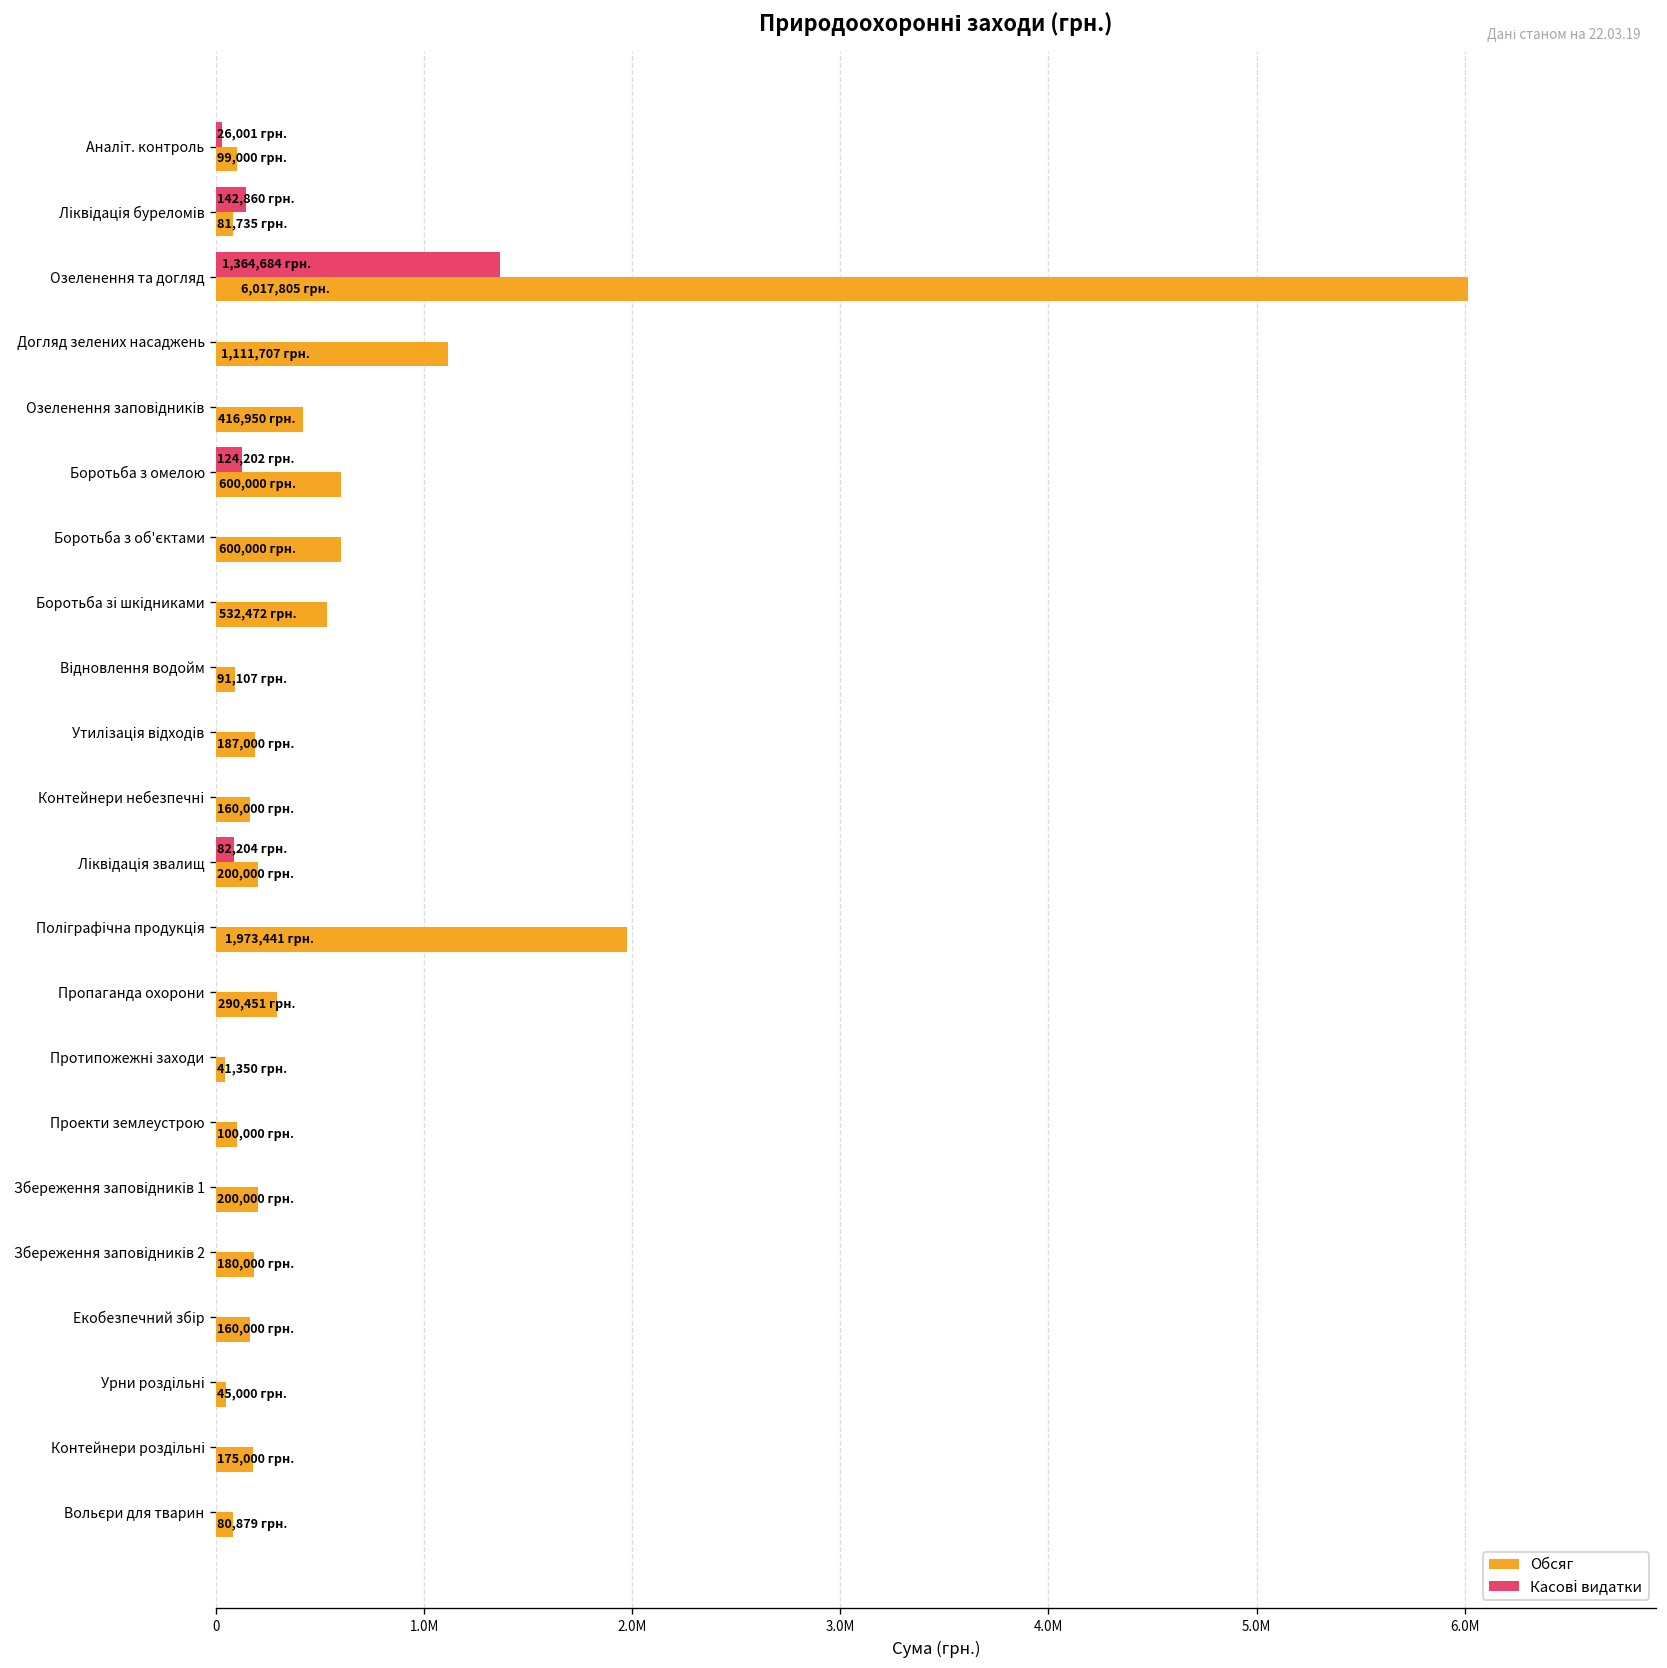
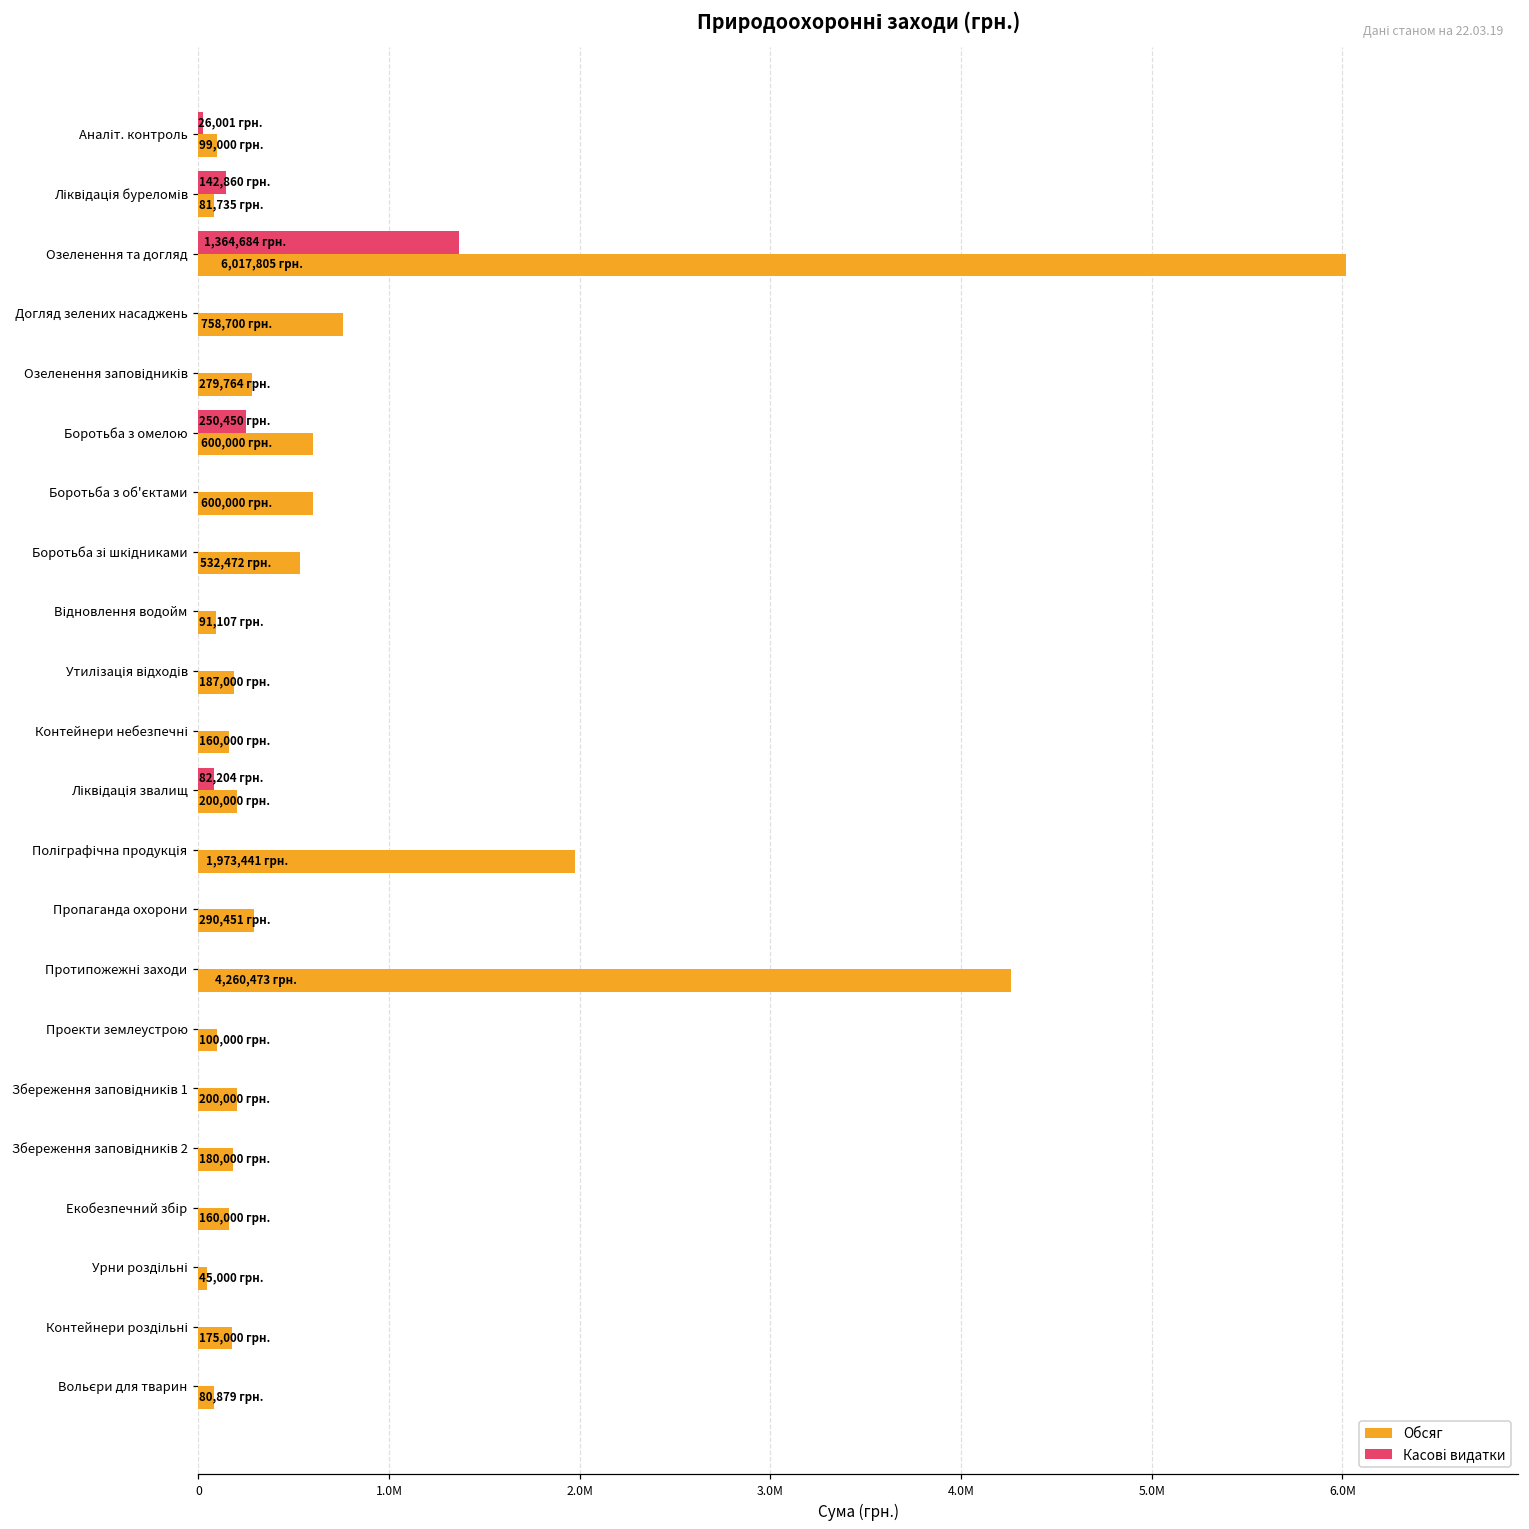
  {
    "Обсяг": {
      "Аналіт. контроль": "99,000",
      "Ліквідація буреломів": "81,735",
      "Озеленення та догляд": "6,017,805",
-     "Догляд зелених насаджень": "1,111,707",
-     "Озеленення заповідників": "416,950",
+     "Догляд зелених насаджень": "758,700",
+     "Озеленення заповідників": "279,764",
      "Боротьба з омелою": "600,000",
      "Боротьба з об'єктами": "600,000",
      "Боротьба зі шкідниками": "532,472",
      "Відновлення водойм": "91,107",
      "Утилізація відходів": "187,000",
      "Контейнери небезпечні": "160,000",
      "Ліквідація звалищ": "200,000",
      "Поліграфічна продукція": "1,973,441",
      "Пропаганда охорони": "290,451",
-     "Протипожежні заходи": "41,350",
+     "Протипожежні заходи": "4,260,473",
      "Проекти землеустрою": "100,000",
      "Збереження заповідників 1": "200,000",
      "Збереження заповідників 2": "180,000",
      "Екобезпечний збір": "160,000",
      "Урни роздільні": "45,000",
      "Контейнери роздільні": "175,000",
      "Вольєри для тварин": "80,879"
    },
    "Касові видатки": {
      "Аналіт. контроль": "26,001",
      "Ліквідація буреломів": "142,860",
      "Озеленення та догляд": "1,364,684",
-     "Боротьба з омелою": "124,202",
+     "Боротьба з омелою": "250,450",
      "Ліквідація звалищ": "82,204"
    }
  }
